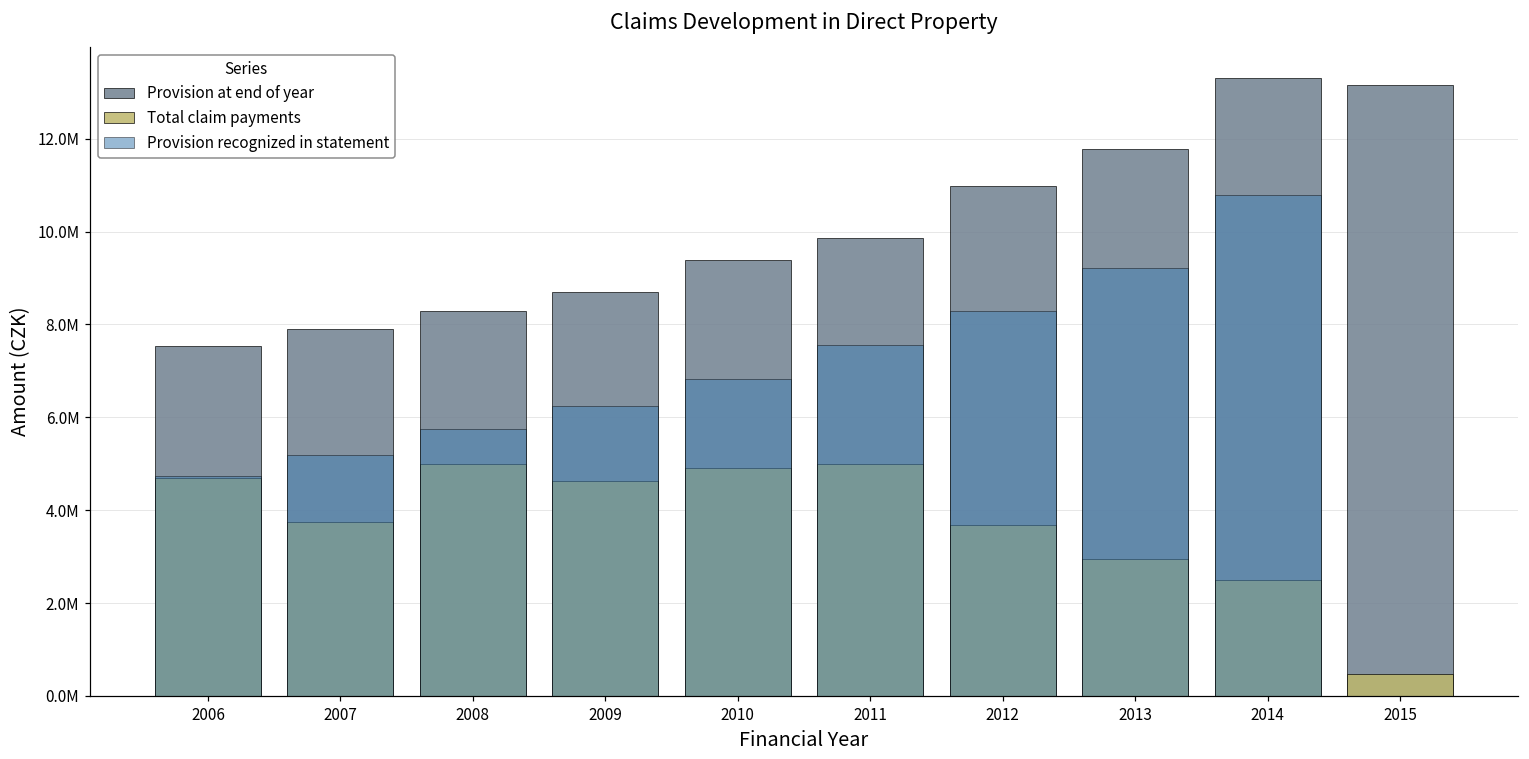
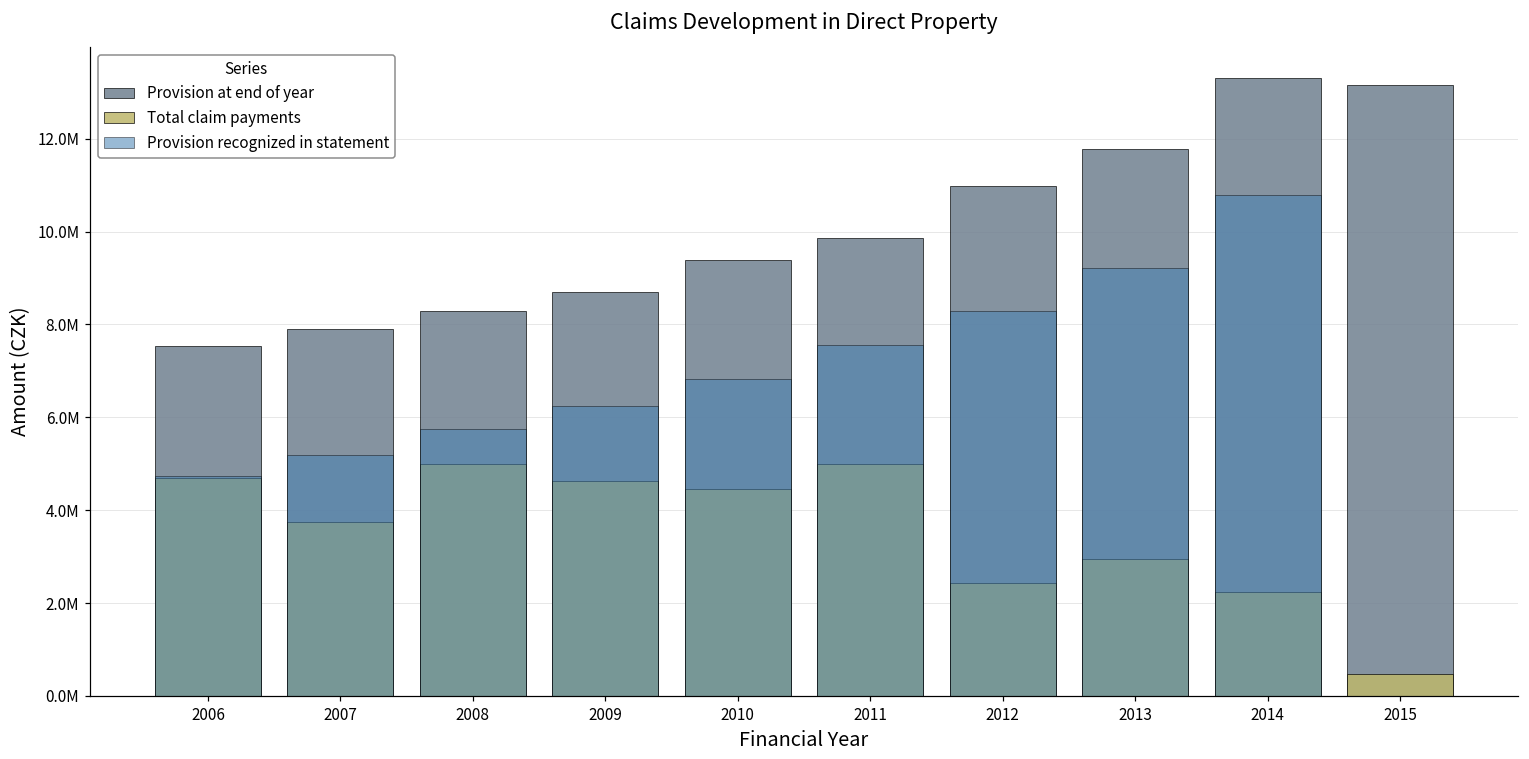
  {
    "Total claim payments": {
-     "2010": 4900000,
-     "2012": 3700000,
-     "2014": 2500000
+     "2010": 4500000,
+     "2012": 2400000,
+     "2014": 2200000
    }
  }
